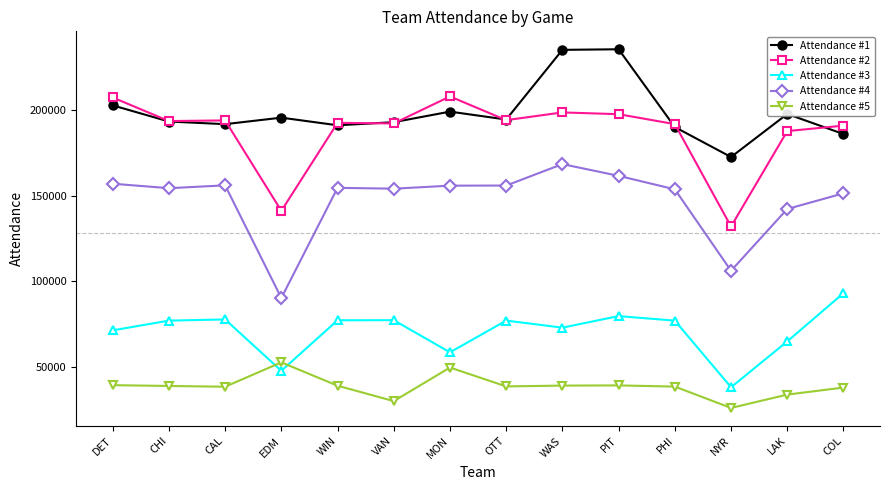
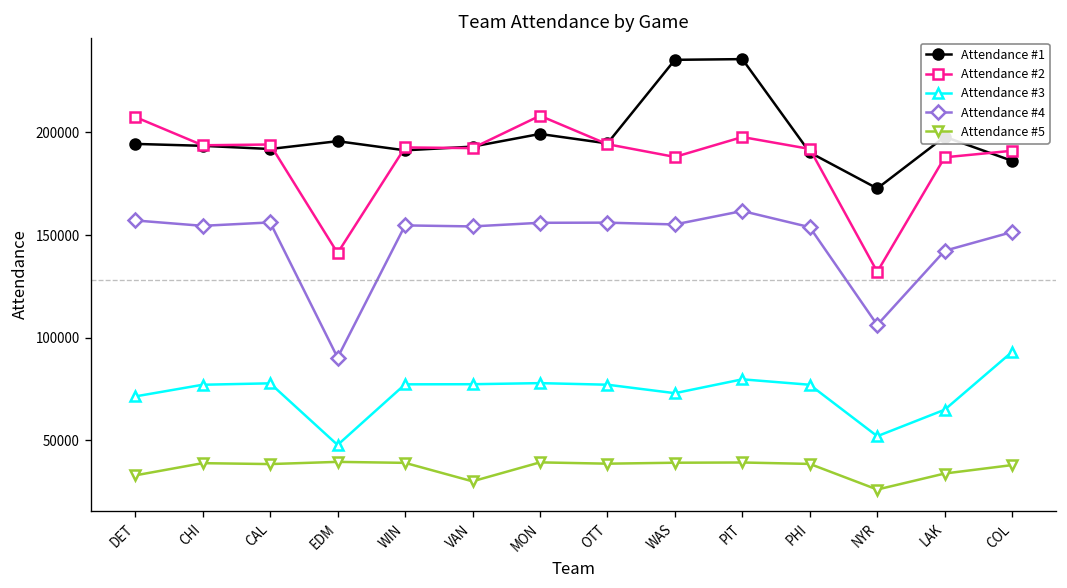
  {
    "Attendance #1": {
-     "DET": 203000,
+     "DET": 194000,
      "CAL": 192000,
      "EDM": 196000,
      "MON": 199000,
      "WAS": 235000,
      "PIT": 236000,
      "PHI": 190000,
      "NYR": 173000,
      "COL": 186000
    },
    "Attendance #2": {
      "DET": 208000,
      "CAL": 194000,
      "EDM": 141000,
      "MON": 208000,
-     "WAS": 199000,
+     "WAS": 188000,
      "PIT": 198000,
      "PHI": 192000,
      "NYR": 132000,
      "LAK": 188000,
      "COL": 191000
    },
    "Attendance #3": {
      "DET": 71000,
      "CHI": 77000,
      "CAL": 78000,
      "EDM": 48000,
      "WIN": 77000,
      "VAN": 77000,
-     "MON": 59000,
+     "MON": 78000,
      "OTT": 77000,
      "WAS": 73000,
      "PIT": 80000,
      "PHI": 77000,
-     "NYR": 38000,
+     "NYR": 52000,
      "LAK": 65000,
      "COL": 93000
    },
    "Attendance #4": {
      "DET": 157000,
      "CHI": 154000,
      "CAL": 156000,
      "EDM": 90000,
      "WIN": 155000,
      "VAN": 154000,
      "MON": 156000,
      "OTT": 156000,
-     "WAS": 169000,
+     "WAS": 155000,
      "PIT": 162000,
      "PHI": 154000,
      "NYR": 106000,
      "LAK": 142000,
      "COL": 151000
    },
    "Attendance #5": {
-     "DET": 39000,
+     "DET": 33000,
      "CHI": 39000,
      "CAL": 38000,
-     "EDM": 53000,
+     "EDM": 40000,
      "WIN": 39000,
      "VAN": 30000,
-     "MON": 50000,
+     "MON": 39000,
      "OTT": 39000,
      "WAS": 39000,
      "PIT": 39000,
      "PHI": 39000,
      "NYR": 26000,
      "LAK": 34000,
      "COL": 38000
    }
  }
